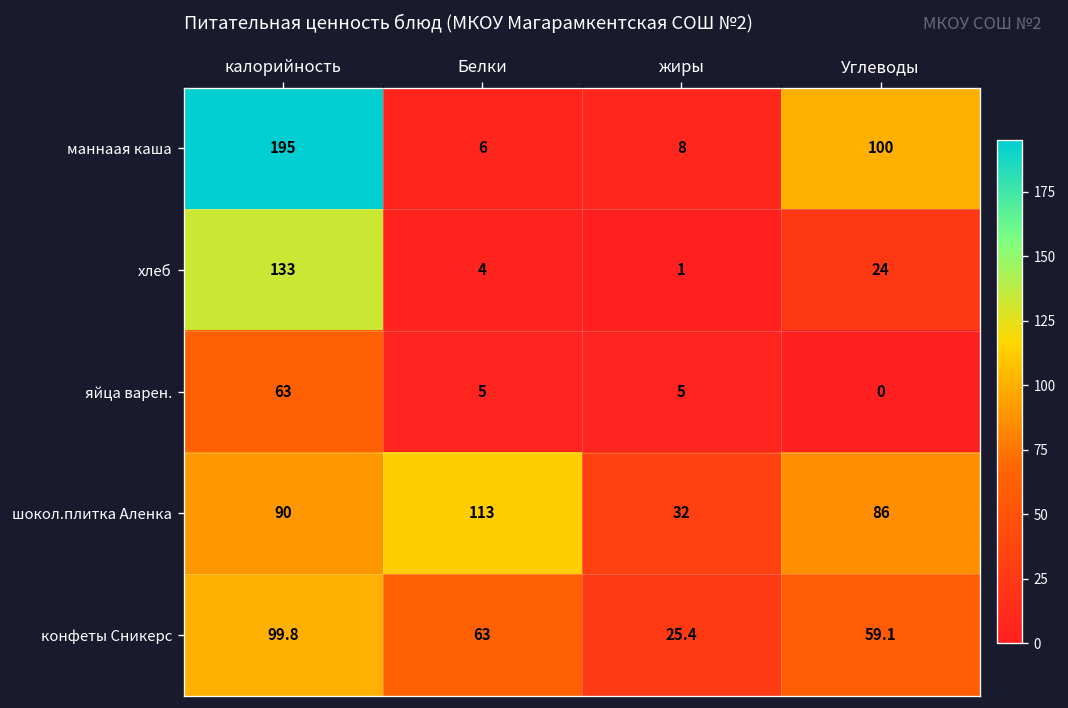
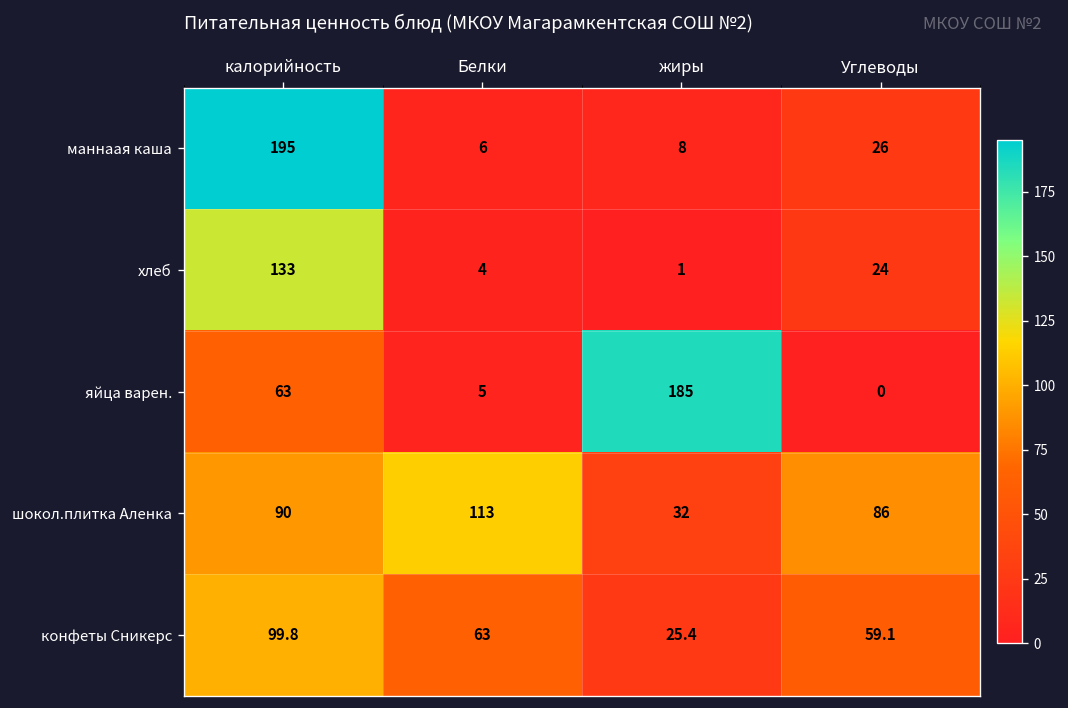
  {
    "маннаая каша": {
      "калорийность": 195,
      "Белки": 6,
      "жиры": 8,
-     "Углеводы": 100
+     "Углеводы": 26
    },
    "хлеб": {
      "калорийность": 133,
      "Белки": 4,
      "жиры": 1,
      "Углеводы": 24
    },
    "яйца варен.": {
      "калорийность": 63,
      "Белки": 5,
-     "жиры": 5,
+     "жиры": 185,
      "Углеводы": 0
    },
    "шокол.плитка Аленка": {
      "калорийность": 90,
      "Белки": 113,
      "жиры": 32,
      "Углеводы": 86
    },
    "конфеты Сникерс": {
      "калорийность": 99.8,
      "Белки": 63,
      "жиры": 25.4,
      "Углеводы": 59.1
    }
  }
